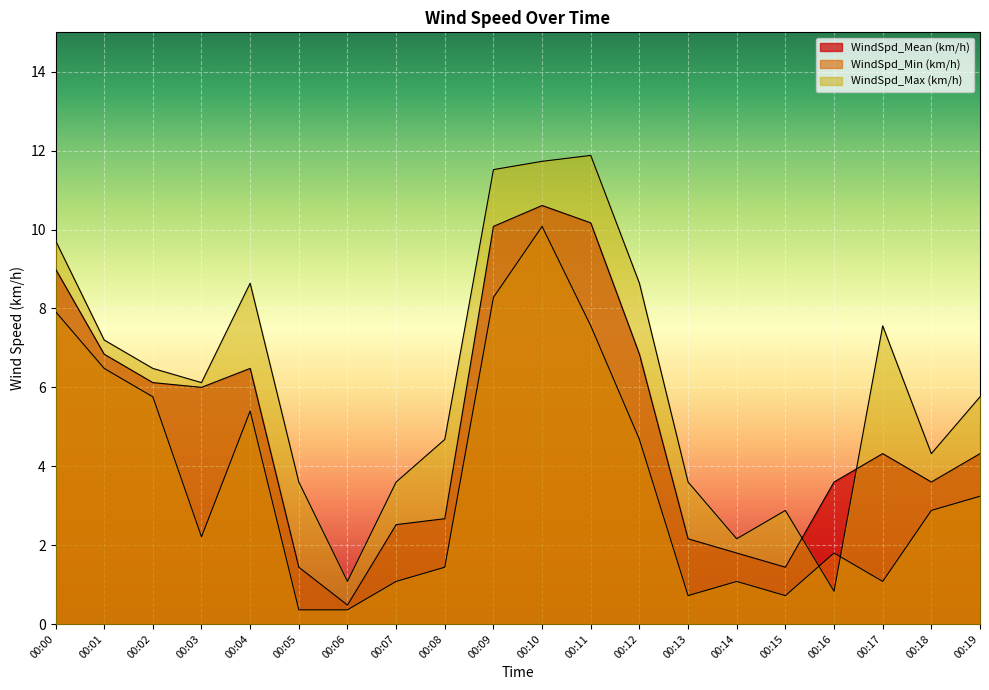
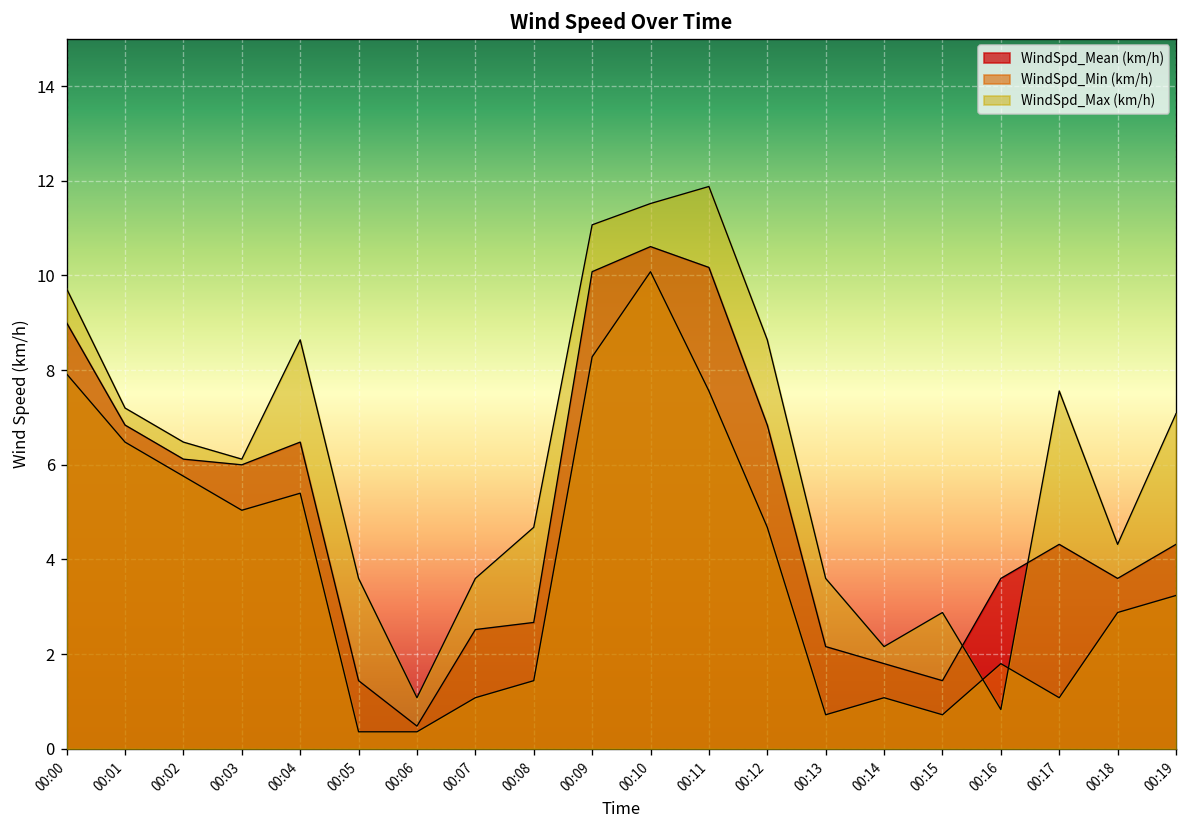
  {
    "WindSpd_Mean (km/h)": {
      "00:00": 9.0,
      "00:01": 6.8,
      "00:02": 6.1,
      "00:03": 6.0,
      "00:04": 6.5,
      "00:05": 1.4,
      "00:06": 0.5,
      "00:07": 2.5,
      "00:08": 2.7,
      "00:09": 10.1,
      "00:10": 10.6,
      "00:11": 10.2,
      "00:12": 6.8,
      "00:13": 2.2,
      "00:14": 1.8,
      "00:15": 1.4,
      "00:16": 3.6,
      "00:17": 4.3,
      "00:18": 3.6,
      "00:19": 4.3
    },
    "WindSpd_Min (km/h)": {
      "00:00": 7.9,
      "00:01": 6.5,
      "00:02": 5.8,
-     "00:03": 2.2,
+     "00:03": 5.0,
      "00:04": 5.4,
      "00:05": 0.4,
      "00:06": 0.4,
      "00:07": 1.1,
      "00:08": 1.4,
      "00:09": 8.3,
      "00:10": 10.1,
      "00:11": 7.6,
      "00:12": 4.7,
      "00:13": 0.7,
      "00:14": 1.1,
      "00:15": 0.7,
      "00:16": 1.8,
      "00:17": 1.1,
      "00:18": 2.9,
      "00:19": 3.2
    },
    "WindSpd_Max (km/h)": {
      "00:00": 9.7,
      "00:01": 7.2,
      "00:02": 6.5,
      "00:03": 6.1,
      "00:04": 8.6,
      "00:05": 3.6,
      "00:06": 1.1,
      "00:07": 3.6,
      "00:08": 4.7,
-     "00:09": 11.5,
-     "00:10": 11.7,
+     "00:09": 11.1,
+     "00:10": 11.5,
      "00:11": 11.9,
      "00:12": 8.6,
      "00:13": 3.6,
      "00:14": 2.2,
      "00:15": 2.9,
      "00:16": 0.8,
      "00:17": 7.6,
      "00:18": 4.3,
-     "00:19": 5.8
+     "00:19": 7.1
    }
  }
